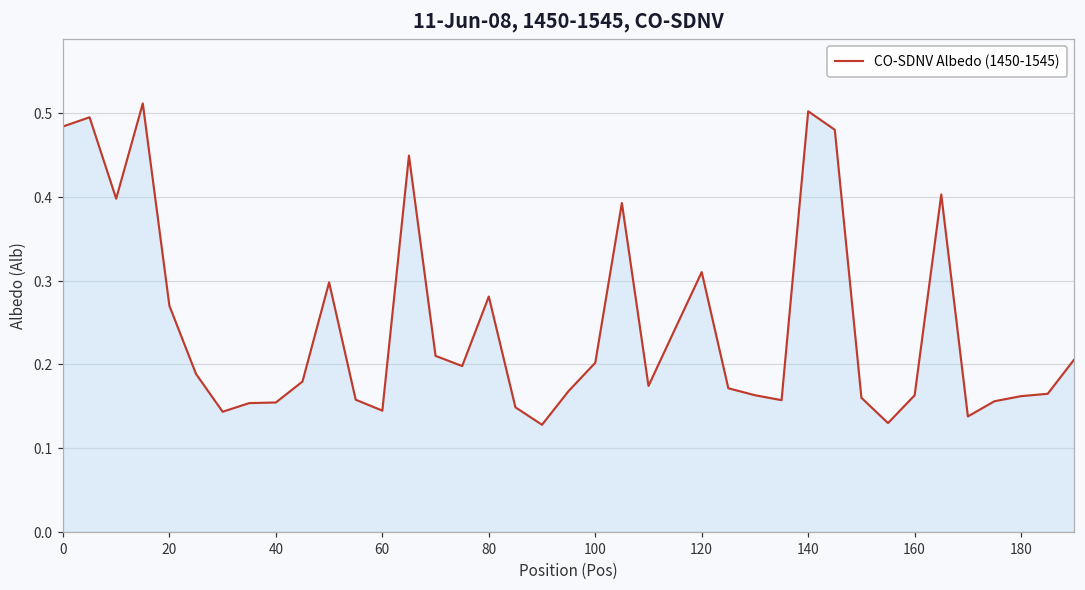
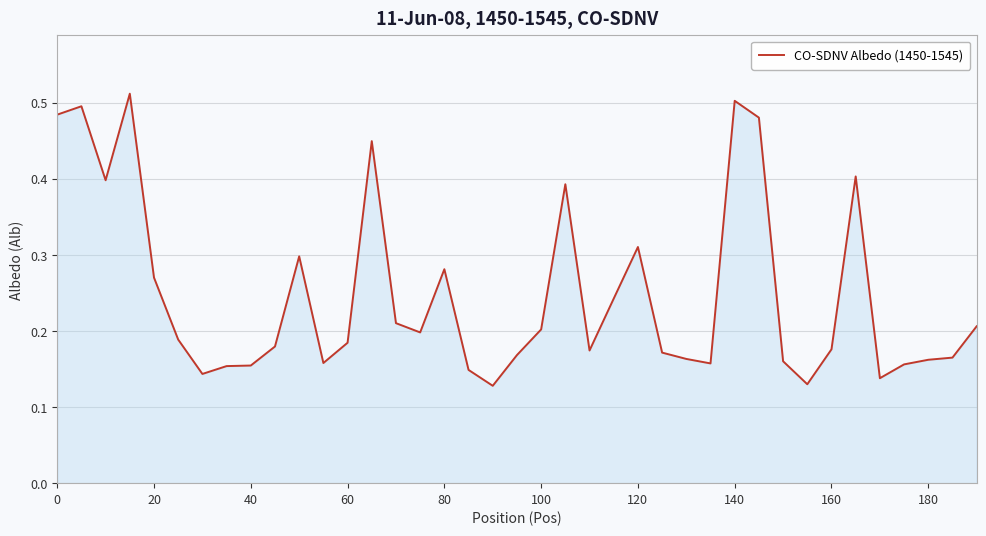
  {
    "0": 0.48,
    "20": 0.27,
    "40": 0.15,
-   "60": 0.14,
+   "60": 0.18,
    "80": 0.28,
    "100": 0.20,
    "120": 0.31,
    "140": 0.50,
-   "160": 0.16,
+   "160": 0.18,
    "180": 0.16
  }
